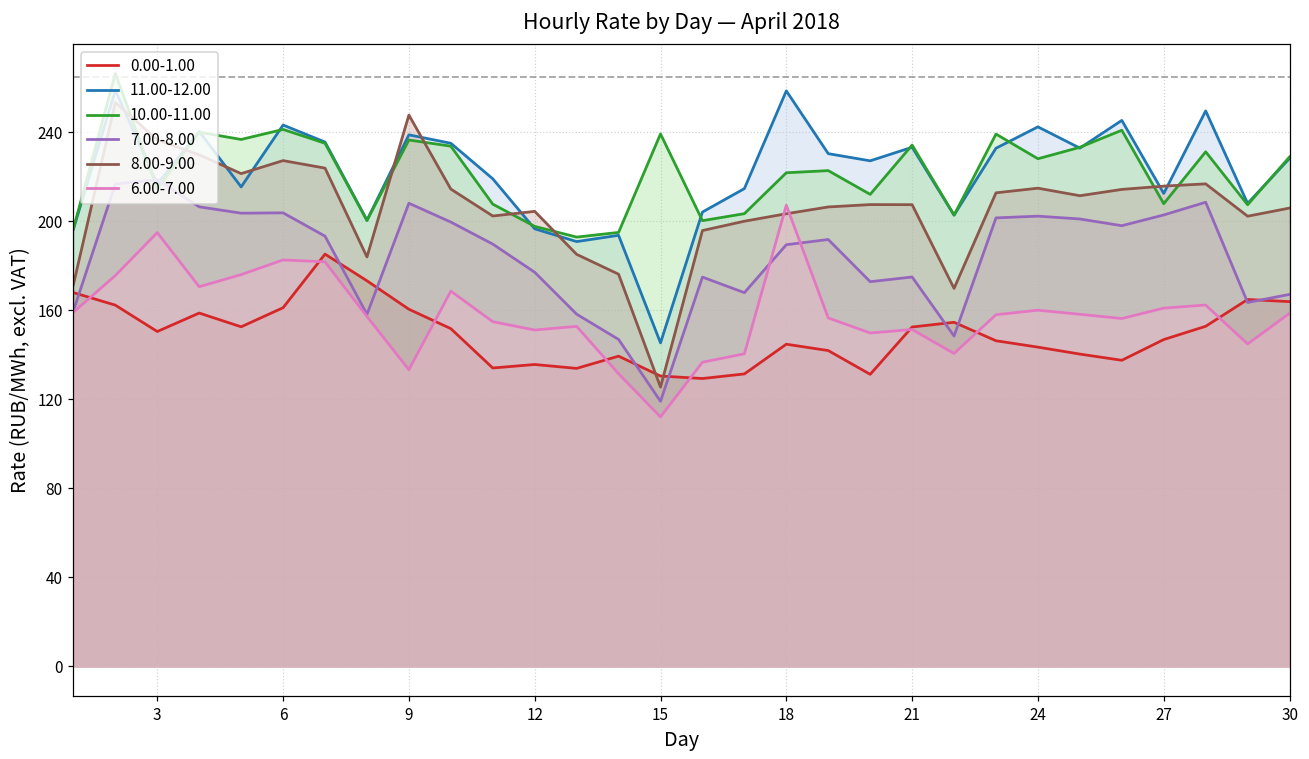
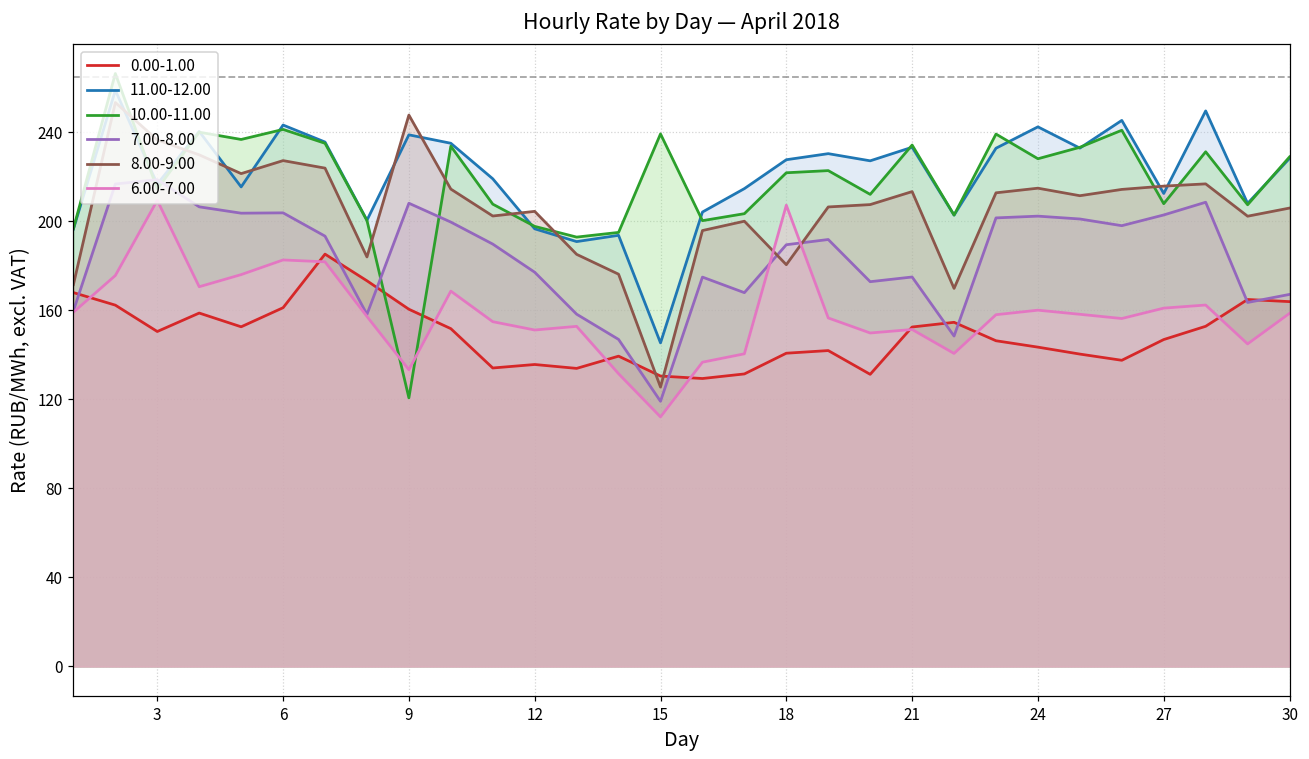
  {
    "0.00-1.00": {
      "3": 150,
      "6": 161,
      "9": 160,
      "12": 136,
      "15": 130,
-     "18": 145,
+     "18": 141,
      "24": 143,
      "27": 147,
      "30": 164
    },
    "11.00-12.00": {
      "6": 243,
      "9": 239,
      "15": 145,
-     "18": 259,
+     "18": 228,
      "24": 242,
      "27": 213
    },
    "10.00-11.00": {
      "6": 241,
-     "9": 237,
+     "9": 121,
      "15": 239,
      "18": 222,
      "24": 228,
      "27": 208
    },
    "7.00-8.00": {
      "6": 204,
      "9": 208,
      "12": 177,
      "15": 119,
      "18": 189,
      "21": 175,
      "24": 202,
      "27": 203,
      "30": 167
    },
    "8.00-9.00": {
      "6": 227,
      "9": 248,
      "12": 204,
      "15": 126,
-     "18": 203,
-     "21": 207,
+     "18": 181,
+     "21": 213,
      "24": 215,
      "27": 216,
      "30": 206
    },
    "6.00-7.00": {
-     "3": 195,
+     "3": 209,
      "6": 183,
      "9": 133,
      "12": 151,
      "15": 112,
      "18": 207,
      "24": 160,
      "27": 161,
      "30": 159
    }
  }
